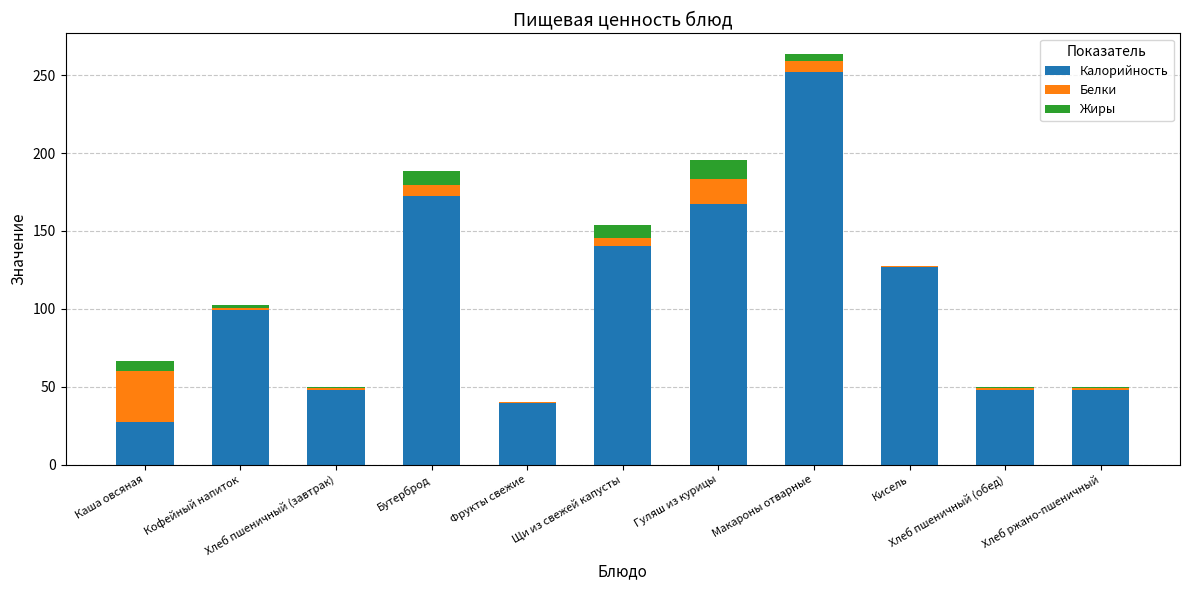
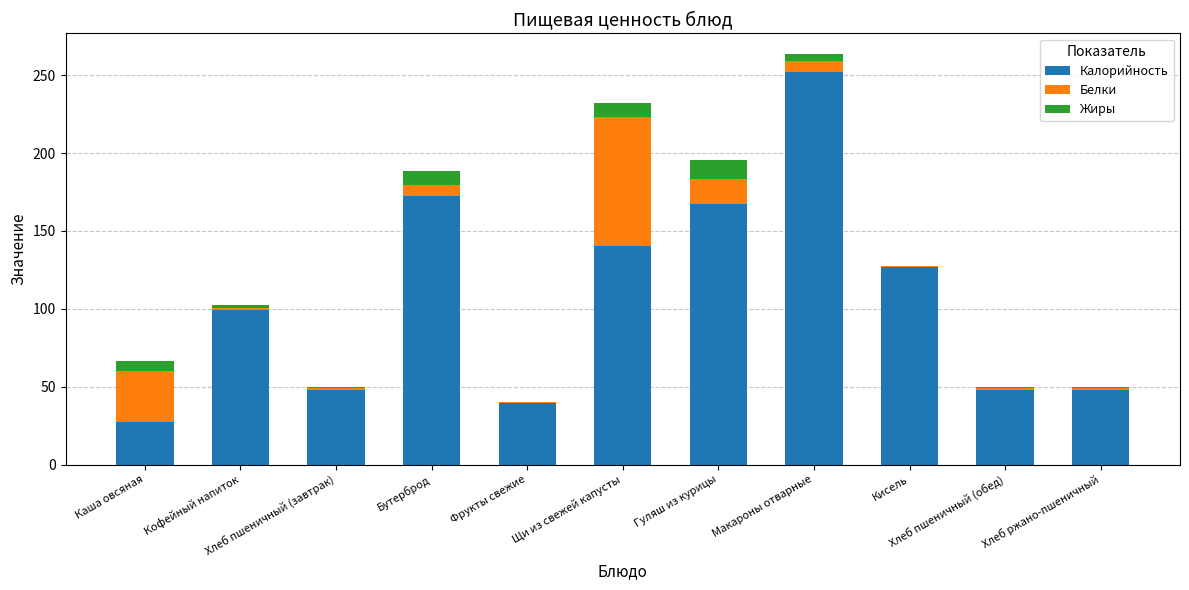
  {
    "Калорийность": {
      "Каша овсяная": 27,
      "Кофейный напиток": 99,
      "Хлеб пшеничный (завтрак)": 48,
      "Бутерброд": 172,
      "Фрукты свежие": 39,
      "Щи из свежей капусты": 140,
      "Гуляш из курицы": 167,
      "Макароны отварные": 252,
      "Кисель": 127,
      "Хлеб пшеничный (обед)": 48,
      "Хлеб ржано-пшеничный": 48
    },
    "Белки": {
      "Каша овсяная": 33,
      "Кофейный напиток": 2,
      "Бутерброд": 7,
-     "Щи из свежей капусты": 5,
+     "Щи из свежей капусты": 83,
      "Гуляш из курицы": 16,
      "Макароны отварные": 7
    },
    "Жиры": {
      "Каша овсяная": 6,
      "Бутерброд": 9,
      "Щи из свежей капусты": 9,
      "Гуляш из курицы": 12,
      "Макароны отварные": 5,
      "Кисель": 0
    }
  }
